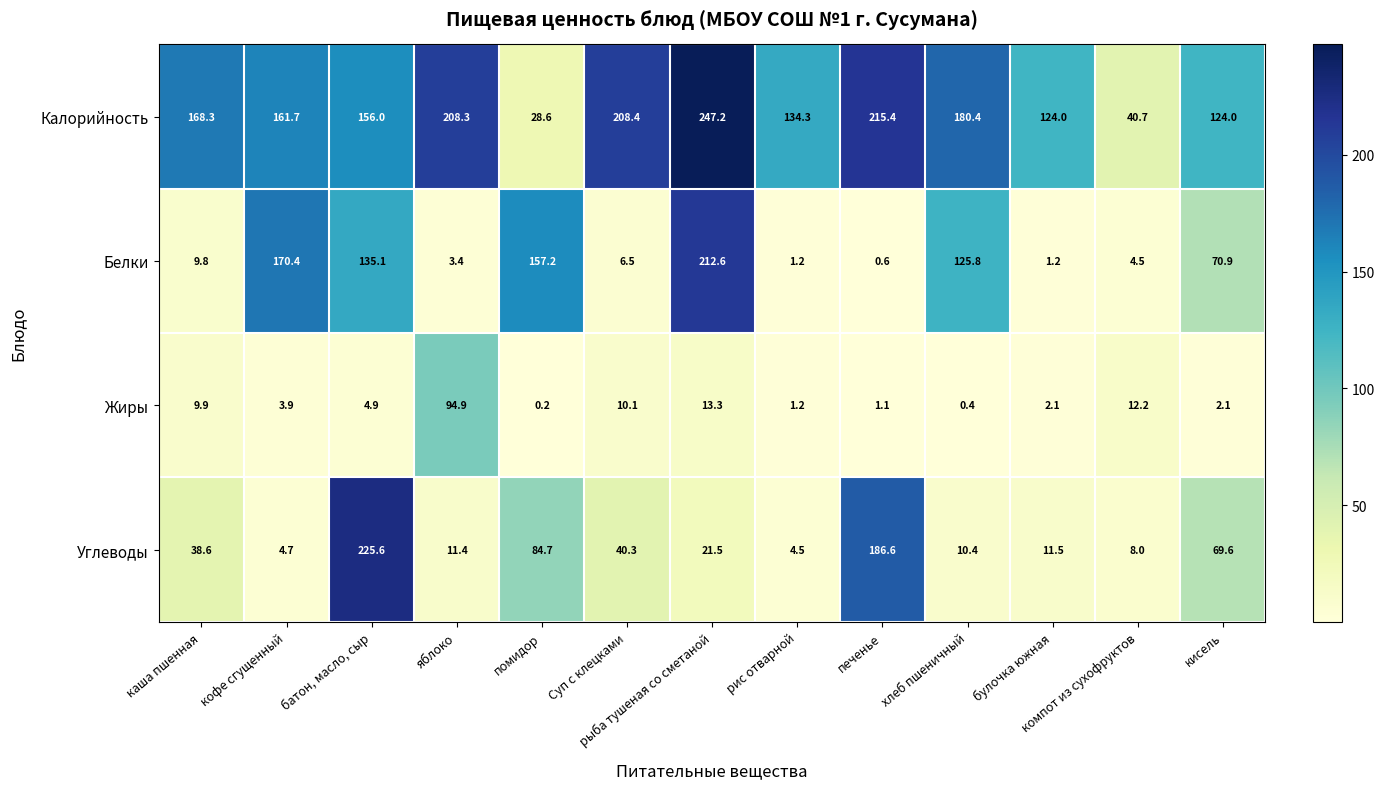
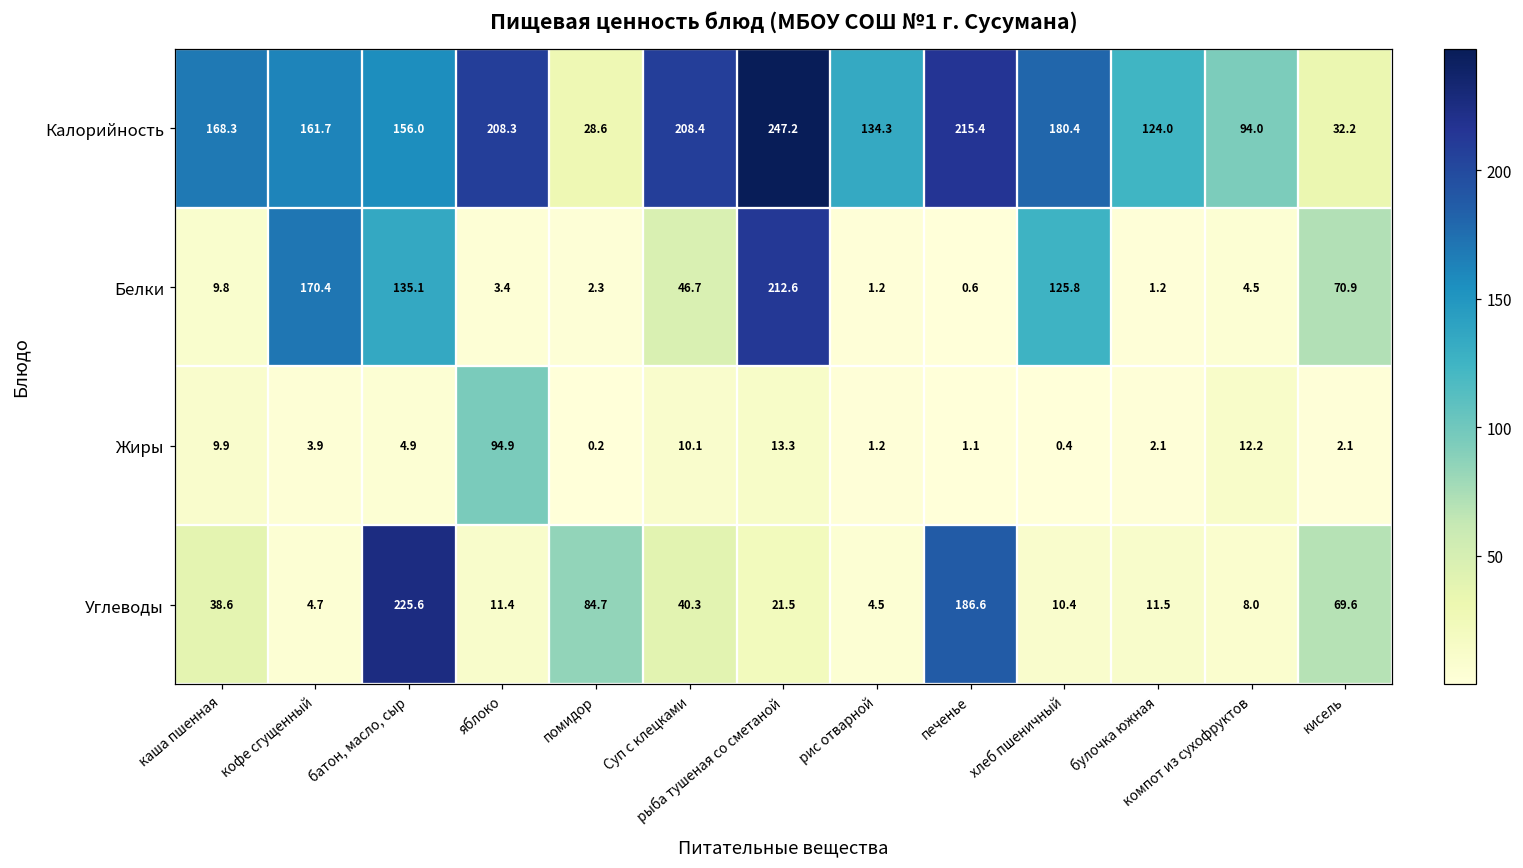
  {
    "Калорийность": {
      "каша пшенная": 168.3,
      "кофе сгущенный": 161.7,
      "батон, масло, сыр": 156.0,
      "яблоко": 208.3,
      "помидор": 28.6,
      "Суп с клецками": 208.4,
      "рыба тушеная со сметаной": 247.2,
      "рис отварной": 134.3,
      "печенье": 215.4,
      "хлеб пшеничный": 180.4,
      "булочка южная": 124.0,
-     "компот из сухофруктов": 40.7,
-     "кисель": 124.0
+     "компот из сухофруктов": 94.0,
+     "кисель": 32.2
    },
    "Белки": {
      "каша пшенная": 9.8,
      "кофе сгущенный": 170.4,
      "батон, масло, сыр": 135.1,
      "яблоко": 3.4,
-     "помидор": 157.2,
-     "Суп с клецками": 6.5,
+     "помидор": 2.3,
+     "Суп с клецками": 46.7,
      "рыба тушеная со сметаной": 212.6,
      "рис отварной": 1.2,
      "печенье": 0.6,
      "хлеб пшеничный": 125.8,
      "булочка южная": 1.2,
      "компот из сухофруктов": 4.5,
      "кисель": 70.9
    },
    "Жиры": {
      "каша пшенная": 9.9,
      "кофе сгущенный": 3.9,
      "батон, масло, сыр": 4.9,
      "яблоко": 94.9,
      "помидор": 0.2,
      "Суп с клецками": 10.1,
      "рыба тушеная со сметаной": 13.3,
      "рис отварной": 1.2,
      "печенье": 1.1,
      "хлеб пшеничный": 0.4,
      "булочка южная": 2.1,
      "компот из сухофруктов": 12.2,
      "кисель": 2.1
    },
    "Углеводы": {
      "каша пшенная": 38.6,
      "кофе сгущенный": 4.7,
      "батон, масло, сыр": 225.6,
      "яблоко": 11.4,
      "помидор": 84.7,
      "Суп с клецками": 40.3,
      "рыба тушеная со сметаной": 21.5,
      "рис отварной": 4.5,
      "печенье": 186.6,
      "хлеб пшеничный": 10.4,
      "булочка южная": 11.5,
      "компот из сухофруктов": 8.0,
      "кисель": 69.6
    }
  }
